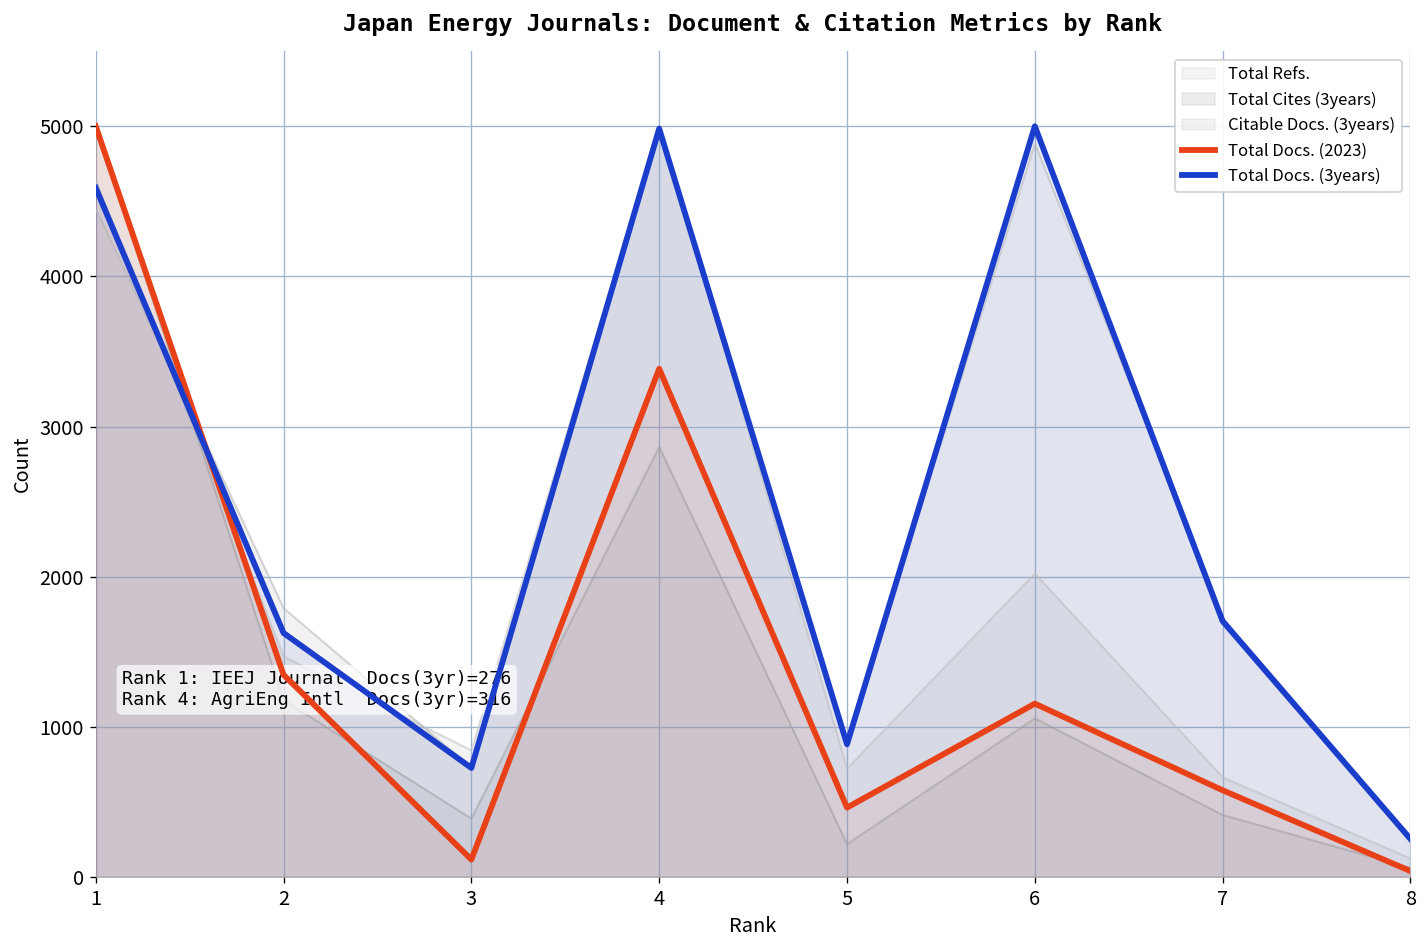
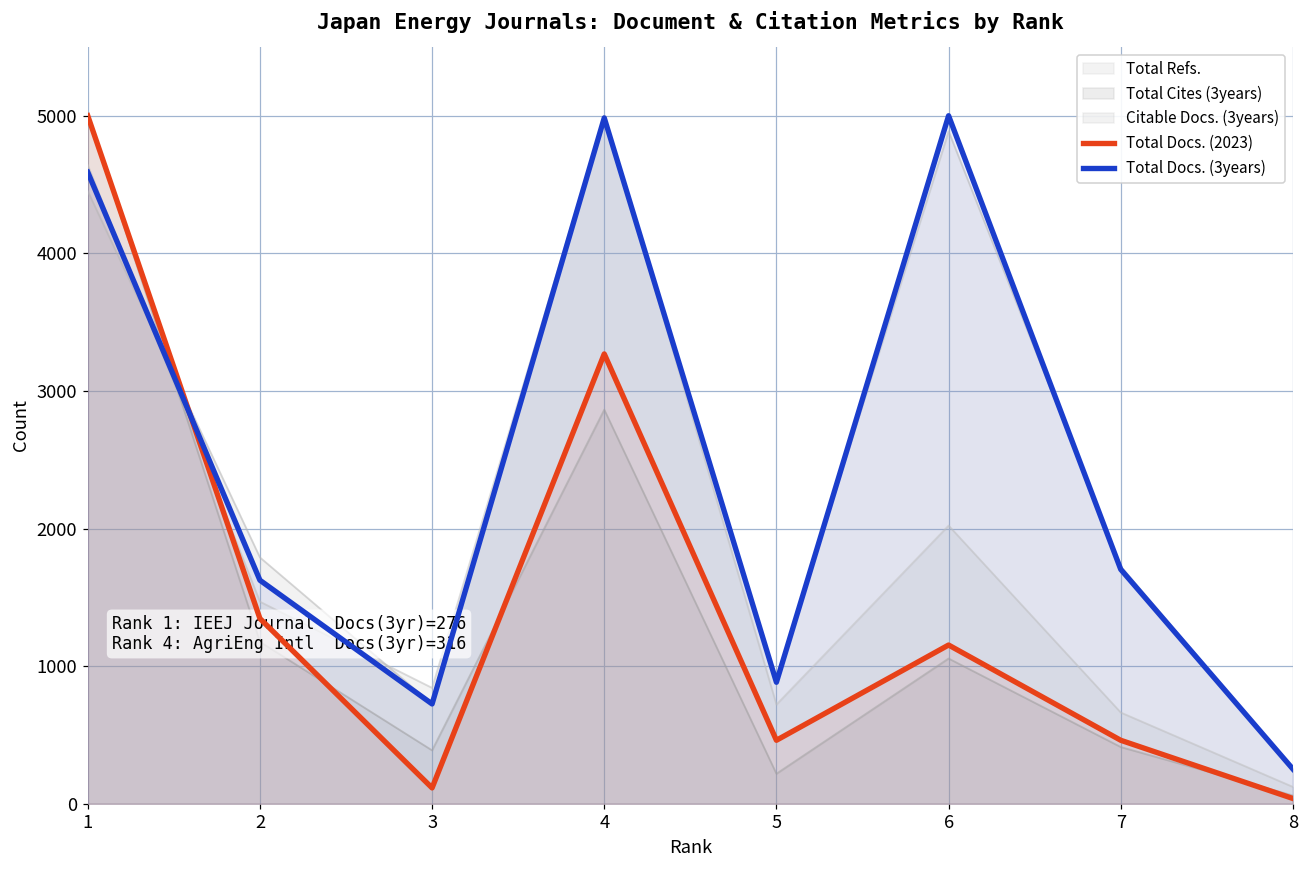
  {
    "Total Docs. (2023)": {
      "3": 120,
-     "4": 3380,
+     "4": 3270,
      "5": 460,
      "6": 1150,
-     "7": 580,
+     "7": 460,
      "8": 40
    },
    "Total Docs. (3years)": {
      "1": 4590,
      "2": 1620,
      "6": 5000,
      "7": 1700
    }
  }
